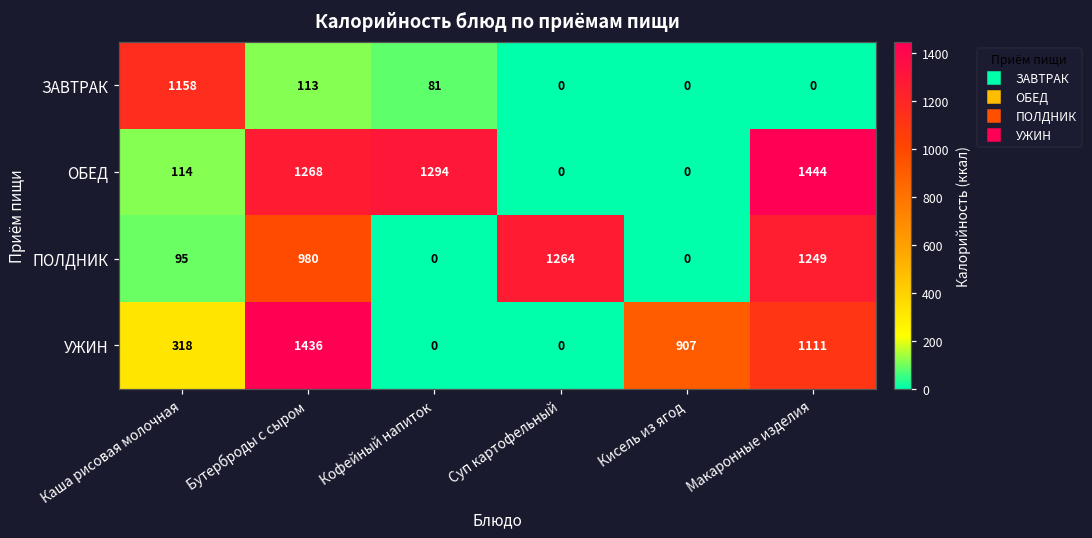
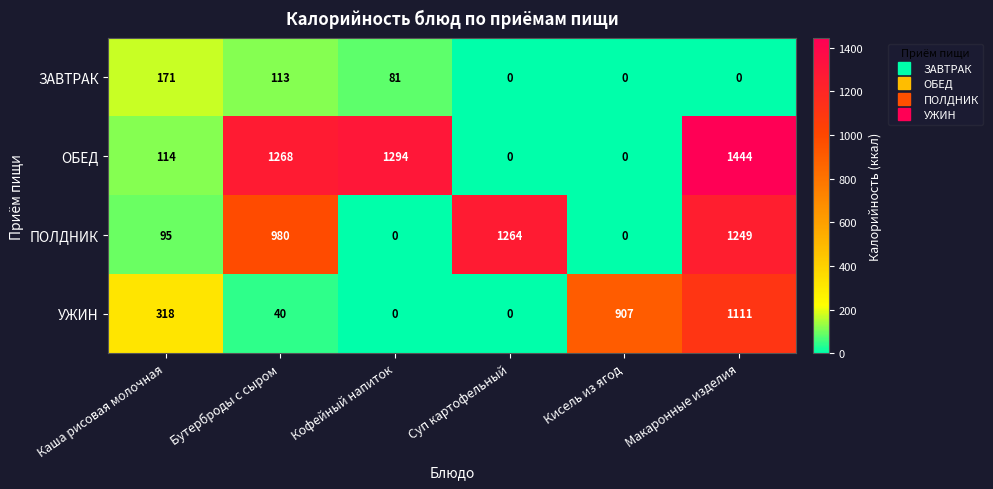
  {
    "ЗАВТРАК": {
-     "Каша рисовая молочная": 1158,
+     "Каша рисовая молочная": 171,
      "Бутерброды с сыром": 113,
      "Кофейный напиток": 81,
      "Суп картофельный": 0,
      "Кисель из ягод": 0,
      "Макаронные изделия": 0
    },
    "ОБЕД": {
      "Каша рисовая молочная": 114,
      "Бутерброды с сыром": 1268,
      "Кофейный напиток": 1294,
      "Суп картофельный": 0,
      "Кисель из ягод": 0,
      "Макаронные изделия": 1444
    },
    "ПОЛДНИК": {
      "Каша рисовая молочная": 95,
      "Бутерброды с сыром": 980,
      "Кофейный напиток": 0,
      "Суп картофельный": 1264,
      "Кисель из ягод": 0,
      "Макаронные изделия": 1249
    },
    "УЖИН": {
      "Каша рисовая молочная": 318,
-     "Бутерброды с сыром": 1436,
+     "Бутерброды с сыром": 40,
      "Кофейный напиток": 0,
      "Суп картофельный": 0,
      "Кисель из ягод": 907,
      "Макаронные изделия": 1111
    }
  }
